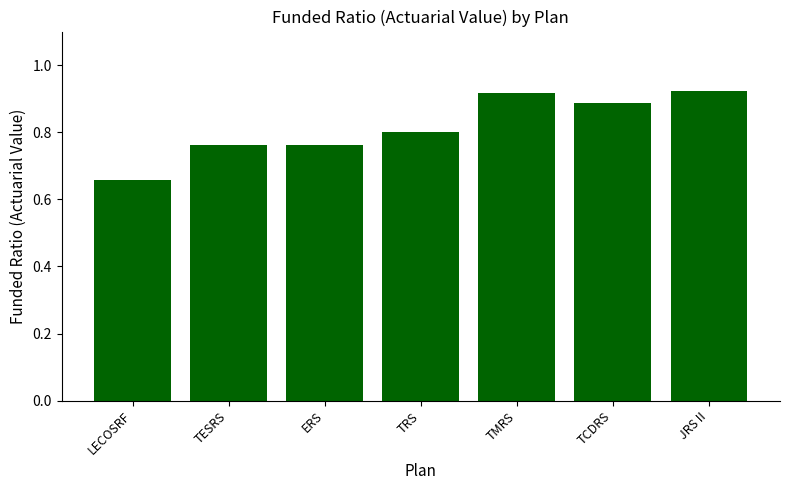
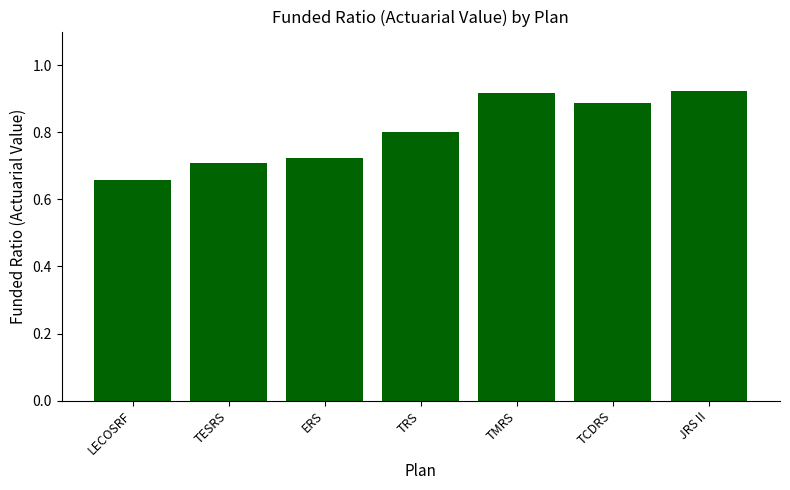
  {
    "LECOSRF": 0.66,
-   "TESRS": 0.76,
-   "ERS": 0.76,
+   "TESRS": 0.71,
+   "ERS": 0.72,
    "TRS": 0.80,
    "TMRS": 0.92,
    "TCDRS": 0.89,
    "JRS II": 0.92
  }
